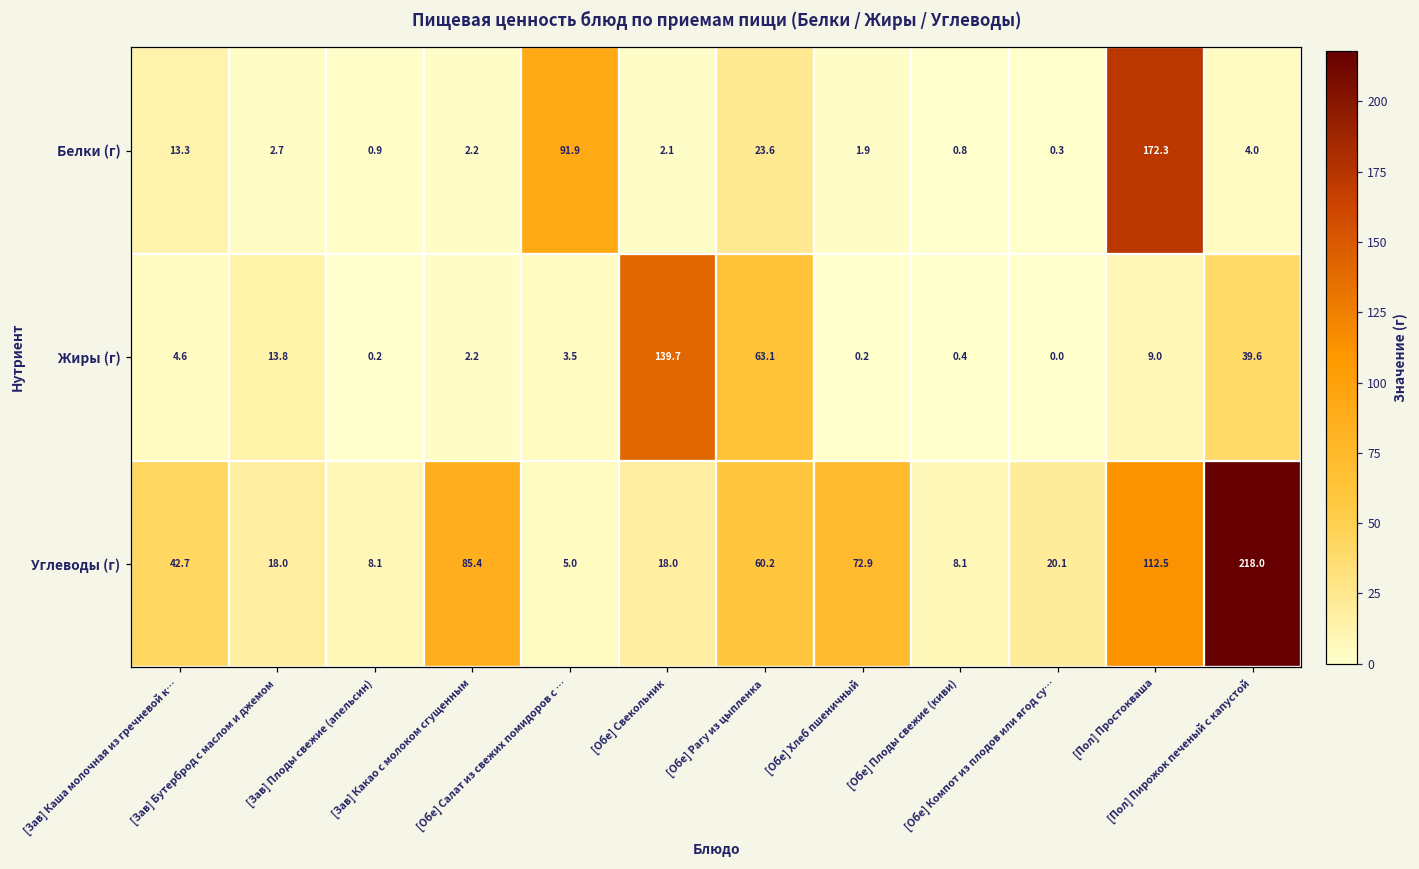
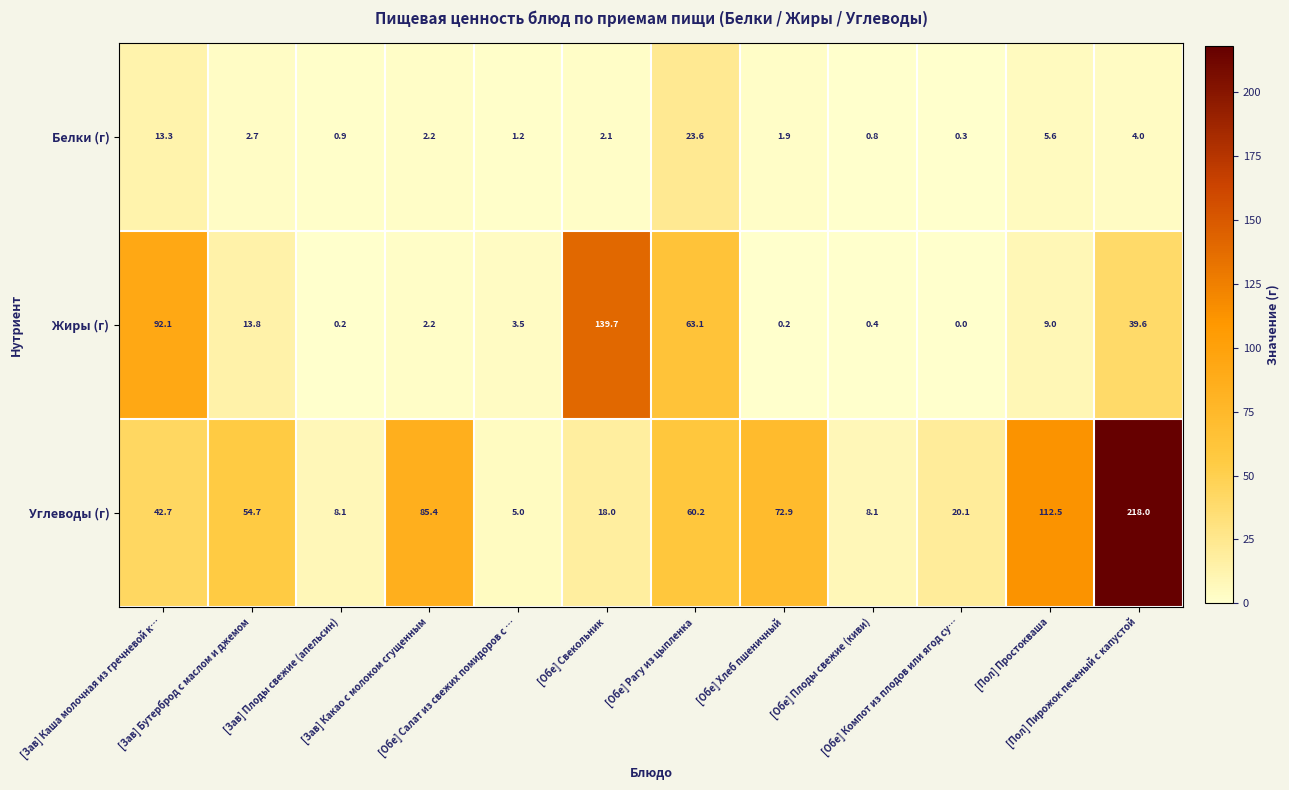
  {
    "Белки (г)": {
      "[Зав] Каша молочная из гречневой к…": 13.3,
      "[Зав] Бутерброд с маслом и джемом": 2.7,
      "[Зав] Плоды свежие (апельсин)": 0.9,
      "[Зав] Какао с молоком сгущенным": 2.2,
-     "[Обе] Салат из свежих помидоров с …": 91.9,
+     "[Обе] Салат из свежих помидоров с …": 1.2,
      "[Обе] Свекольник": 2.1,
      "[Обе] Рагу из цыпленка": 23.6,
      "[Обе] Хлеб пшеничный": 1.9,
      "[Обе] Плоды свежие (киви)": 0.8,
      "[Обе] Компот из плодов или ягод су…": 0.3,
-     "[Пол] Простокваша": 172.3,
+     "[Пол] Простокваша": 5.6,
      "[Пол] Пирожок печеный с капустой": 4.0
    },
    "Жиры (г)": {
-     "[Зав] Каша молочная из гречневой к…": 4.6,
+     "[Зав] Каша молочная из гречневой к…": 92.1,
      "[Зав] Бутерброд с маслом и джемом": 13.8,
      "[Зав] Плоды свежие (апельсин)": 0.2,
      "[Зав] Какао с молоком сгущенным": 2.2,
      "[Обе] Салат из свежих помидоров с …": 3.5,
      "[Обе] Свекольник": 139.7,
      "[Обе] Рагу из цыпленка": 63.1,
      "[Обе] Хлеб пшеничный": 0.2,
      "[Обе] Плоды свежие (киви)": 0.4,
      "[Обе] Компот из плодов или ягод су…": 0.0,
      "[Пол] Простокваша": 9.0,
      "[Пол] Пирожок печеный с капустой": 39.6
    },
    "Углеводы (г)": {
      "[Зав] Каша молочная из гречневой к…": 42.7,
-     "[Зав] Бутерброд с маслом и джемом": 18.0,
+     "[Зав] Бутерброд с маслом и джемом": 54.7,
      "[Зав] Плоды свежие (апельсин)": 8.1,
      "[Зав] Какао с молоком сгущенным": 85.4,
      "[Обе] Салат из свежих помидоров с …": 5.0,
      "[Обе] Свекольник": 18.0,
      "[Обе] Рагу из цыпленка": 60.2,
      "[Обе] Хлеб пшеничный": 72.9,
      "[Обе] Плоды свежие (киви)": 8.1,
      "[Обе] Компот из плодов или ягод су…": 20.1,
      "[Пол] Простокваша": 112.5,
      "[Пол] Пирожок печеный с капустой": 218.0
    }
  }
